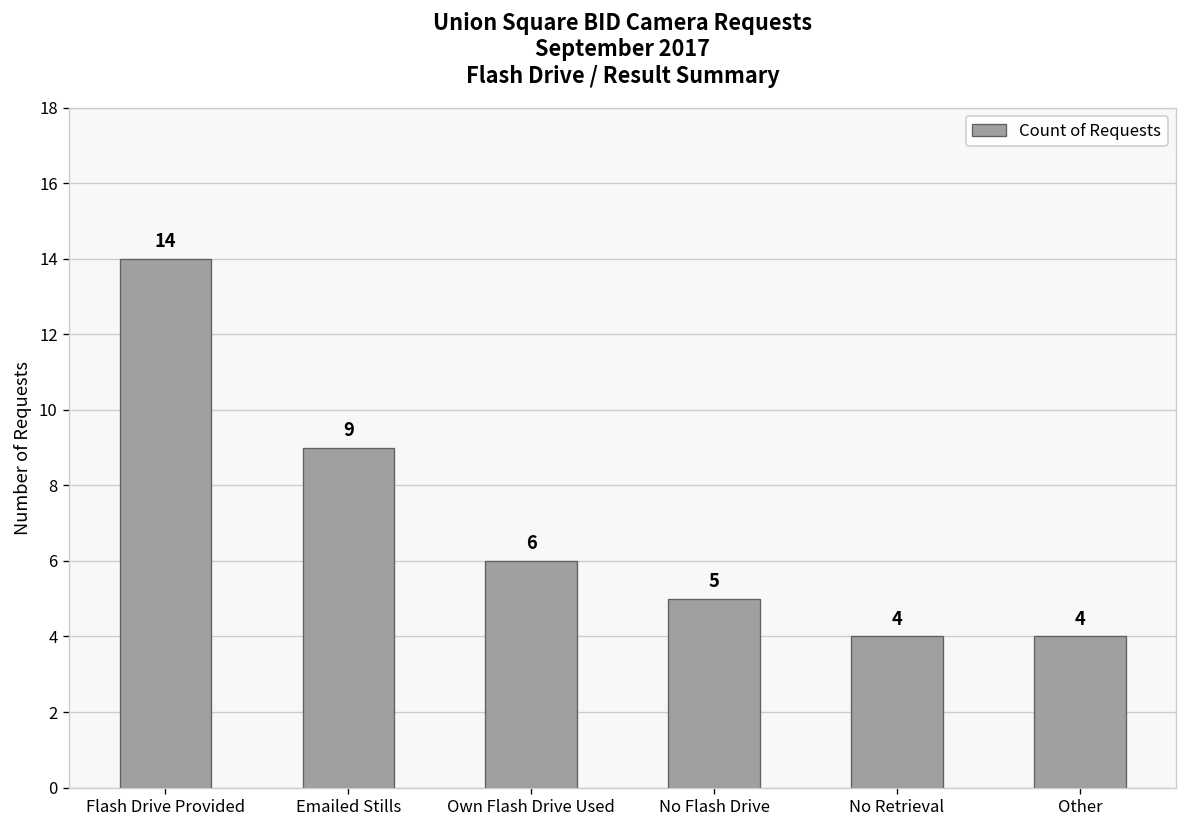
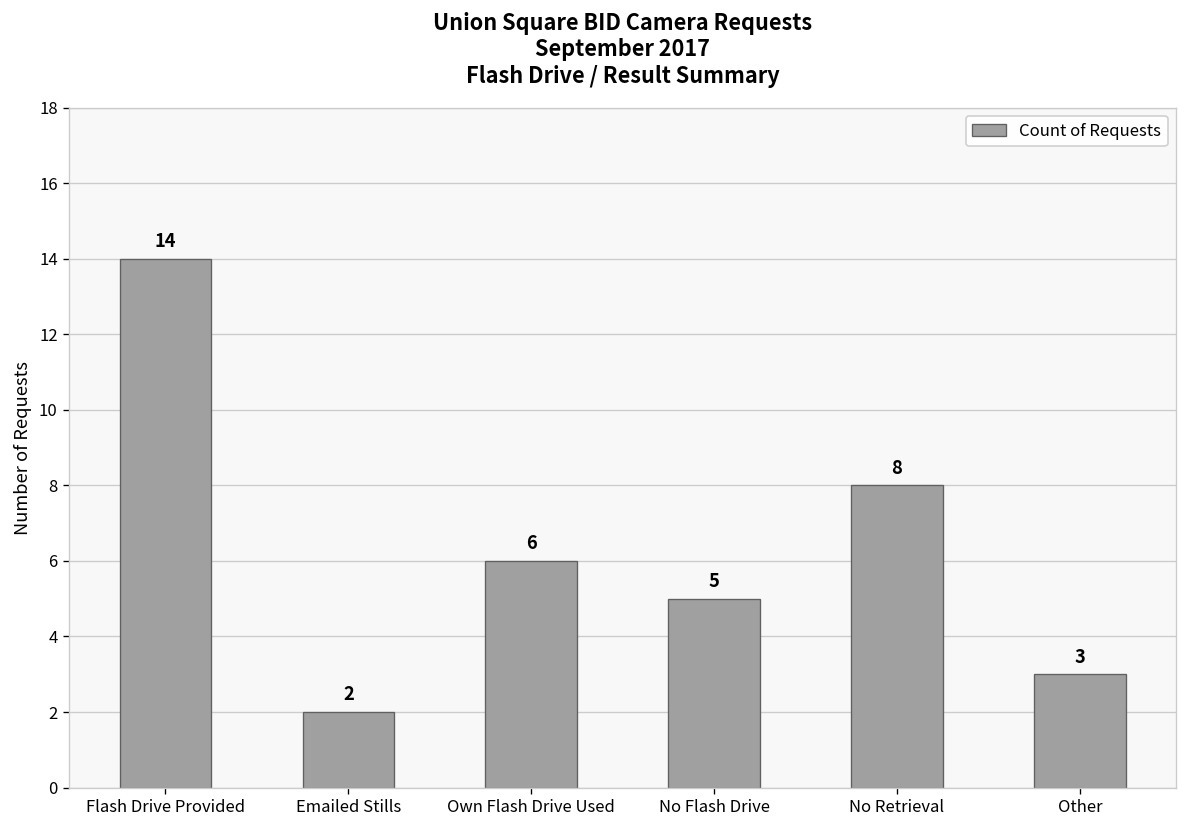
  {
    "Flash Drive Provided": 14,
-   "Emailed Stills": 9,
+   "Emailed Stills": 2,
    "Own Flash Drive Used": 6,
    "No Flash Drive": 5,
-   "No Retrieval": 4,
-   "Other": 4
+   "No Retrieval": 8,
+   "Other": 3
  }
